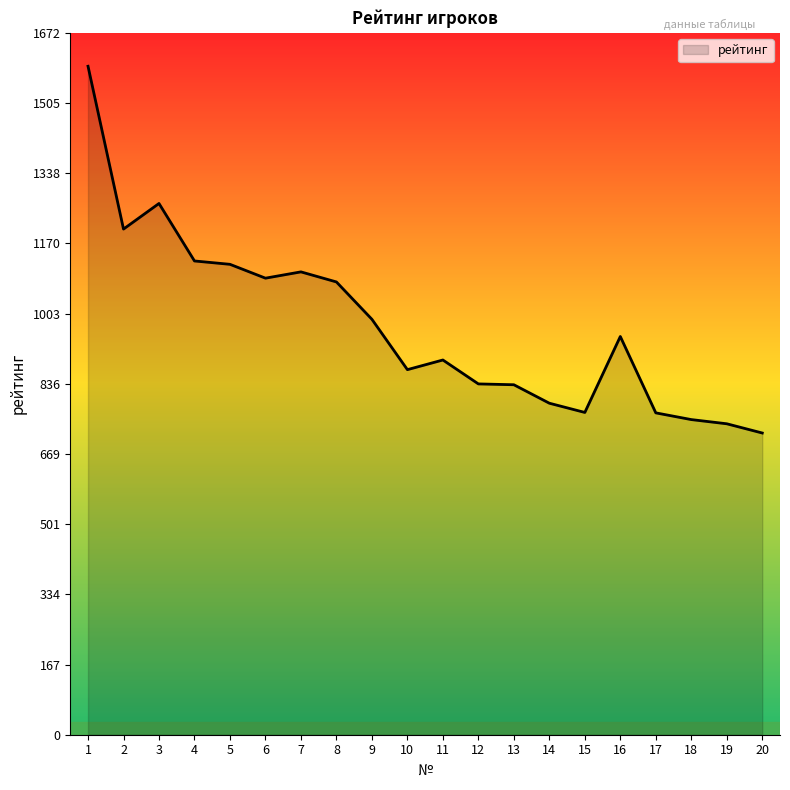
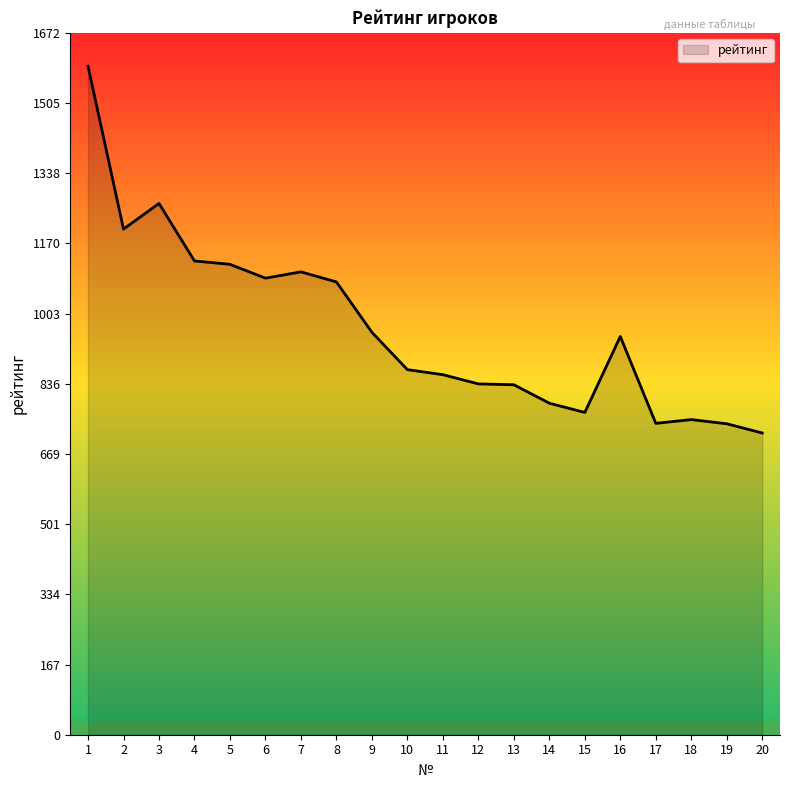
  {
    "1": 1590,
    "2": 1210,
    "3": 1270,
    "4": 1130,
    "5": 1120,
    "6": 1090,
    "7": 1100,
    "8": 1080,
-   "9": 990,
+   "9": 960,
    "10": 870,
-   "11": 890,
+   "11": 860,
    "12": 840,
    "13": 830,
    "14": 790,
    "15": 770,
    "16": 950,
-   "17": 770,
+   "17": 740,
    "18": 750,
    "19": 740,
    "20": 720
  }
